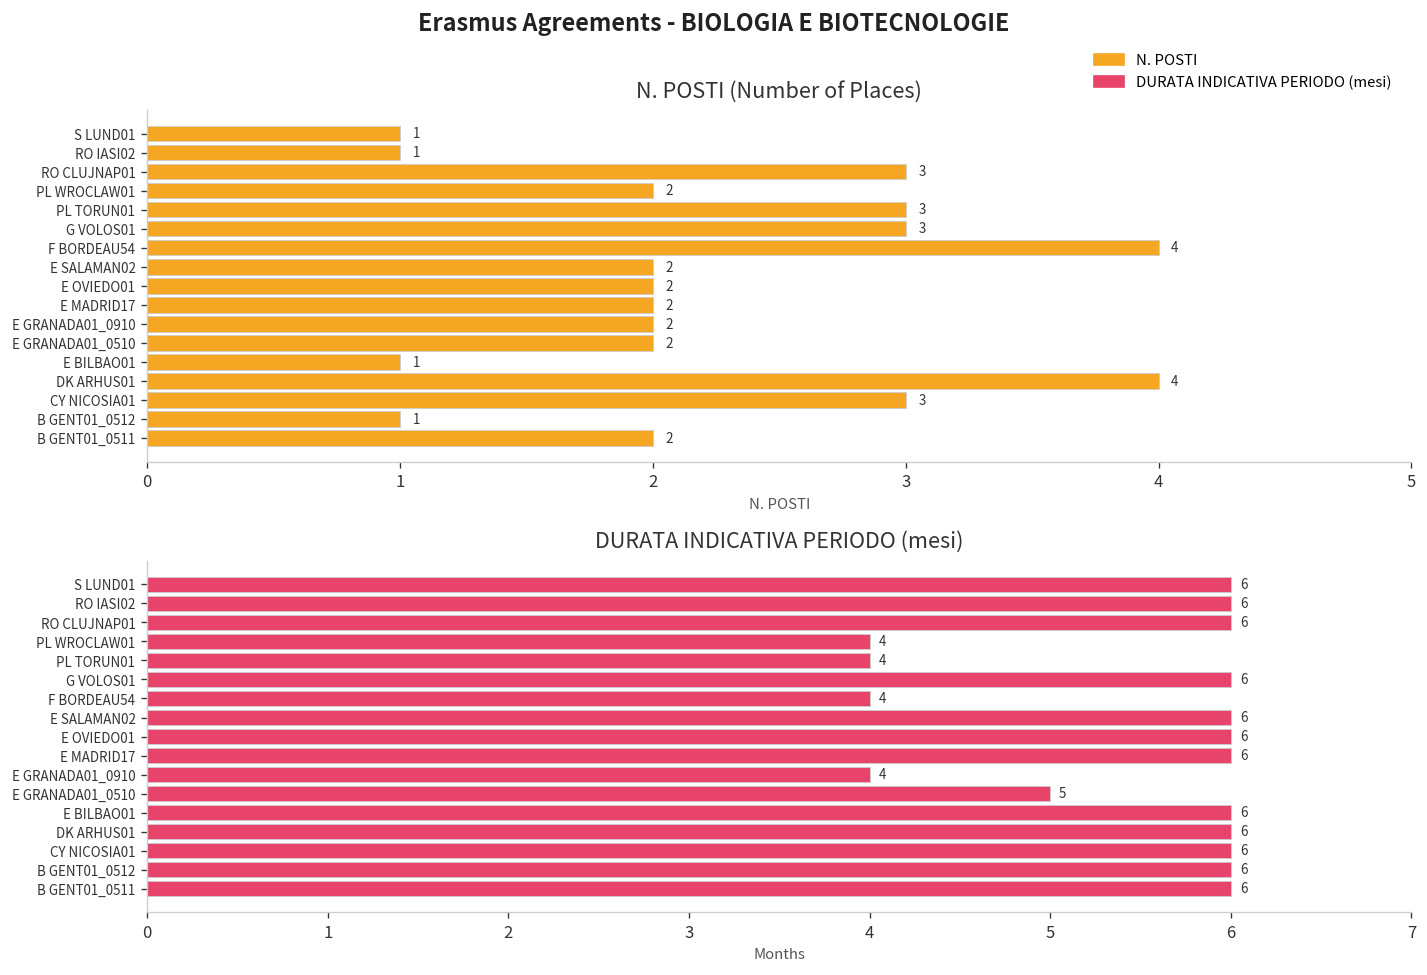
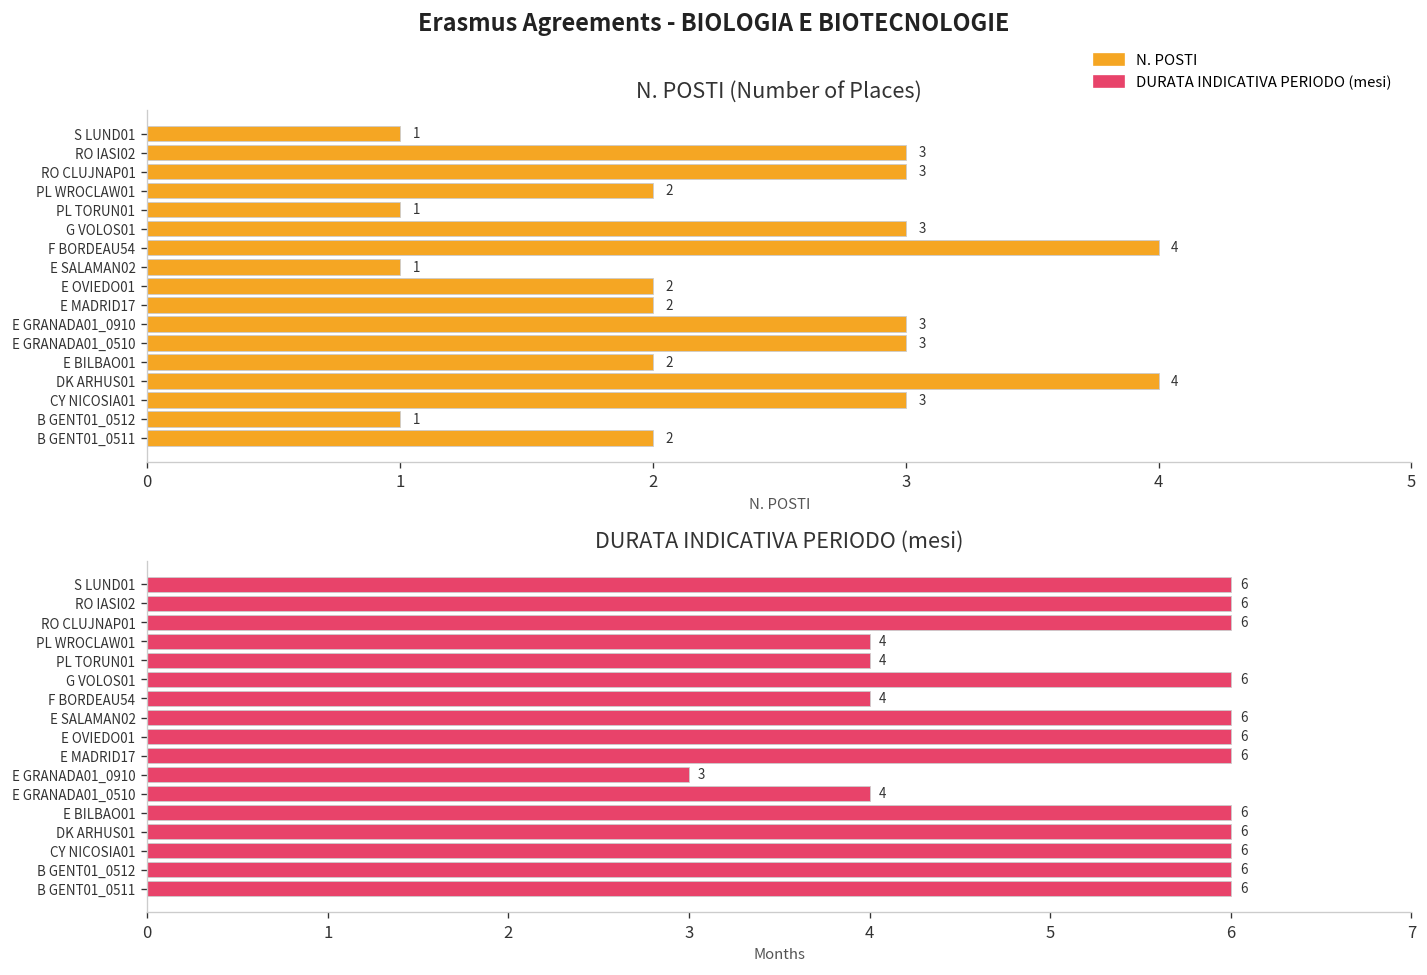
  {
    "N. POSTI (Number of Places)": {
      "S LUND01": 1,
-     "RO IASI02": 1,
+     "RO IASI02": 3,
      "RO CLUJNAP01": 3,
      "PL WROCLAW01": 2,
-     "PL TORUN01": 3,
+     "PL TORUN01": 1,
      "G VOLOS01": 3,
      "F BORDEAU54": 4,
-     "E SALAMAN02": 2,
+     "E SALAMAN02": 1,
      "E OVIEDO01": 2,
      "E MADRID17": 2,
-     "E GRANADA01_0910": 2,
-     "E GRANADA01_0510": 2,
-     "E BILBAO01": 1,
+     "E GRANADA01_0910": 3,
+     "E GRANADA01_0510": 3,
+     "E BILBAO01": 2,
      "DK ARHUS01": 4,
      "CY NICOSIA01": 3,
      "B GENT01_0512": 1,
      "B GENT01_0511": 2
    },
    "DURATA INDICATIVA PERIODO (mesi)": {
      "S LUND01": 6,
      "RO IASI02": 6,
      "RO CLUJNAP01": 6,
      "PL WROCLAW01": 4,
      "PL TORUN01": 4,
      "G VOLOS01": 6,
      "F BORDEAU54": 4,
      "E SALAMAN02": 6,
      "E OVIEDO01": 6,
      "E MADRID17": 6,
-     "E GRANADA01_0910": 4,
-     "E GRANADA01_0510": 5,
+     "E GRANADA01_0910": 3,
+     "E GRANADA01_0510": 4,
      "E BILBAO01": 6,
      "DK ARHUS01": 6,
      "CY NICOSIA01": 6,
      "B GENT01_0512": 6,
      "B GENT01_0511": 6
    }
  }
